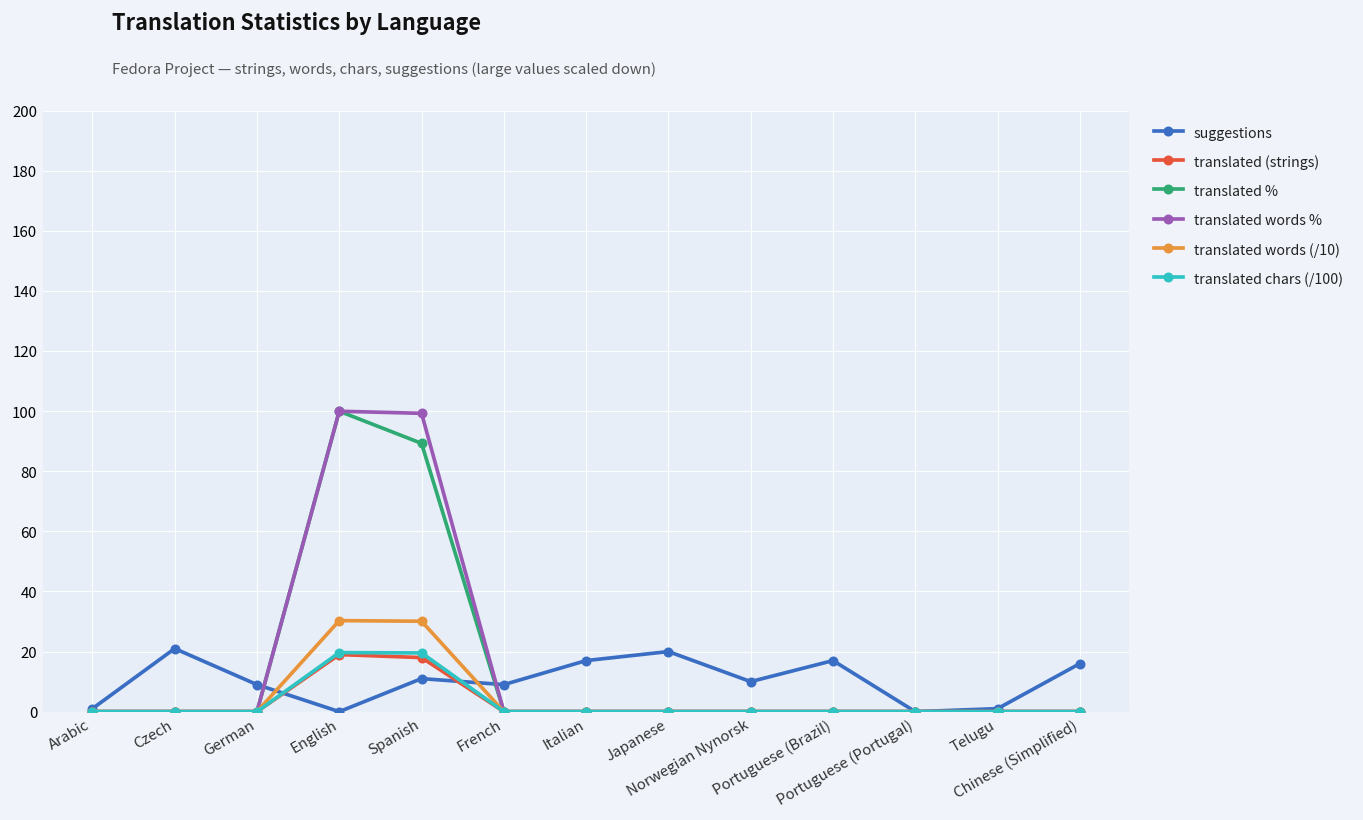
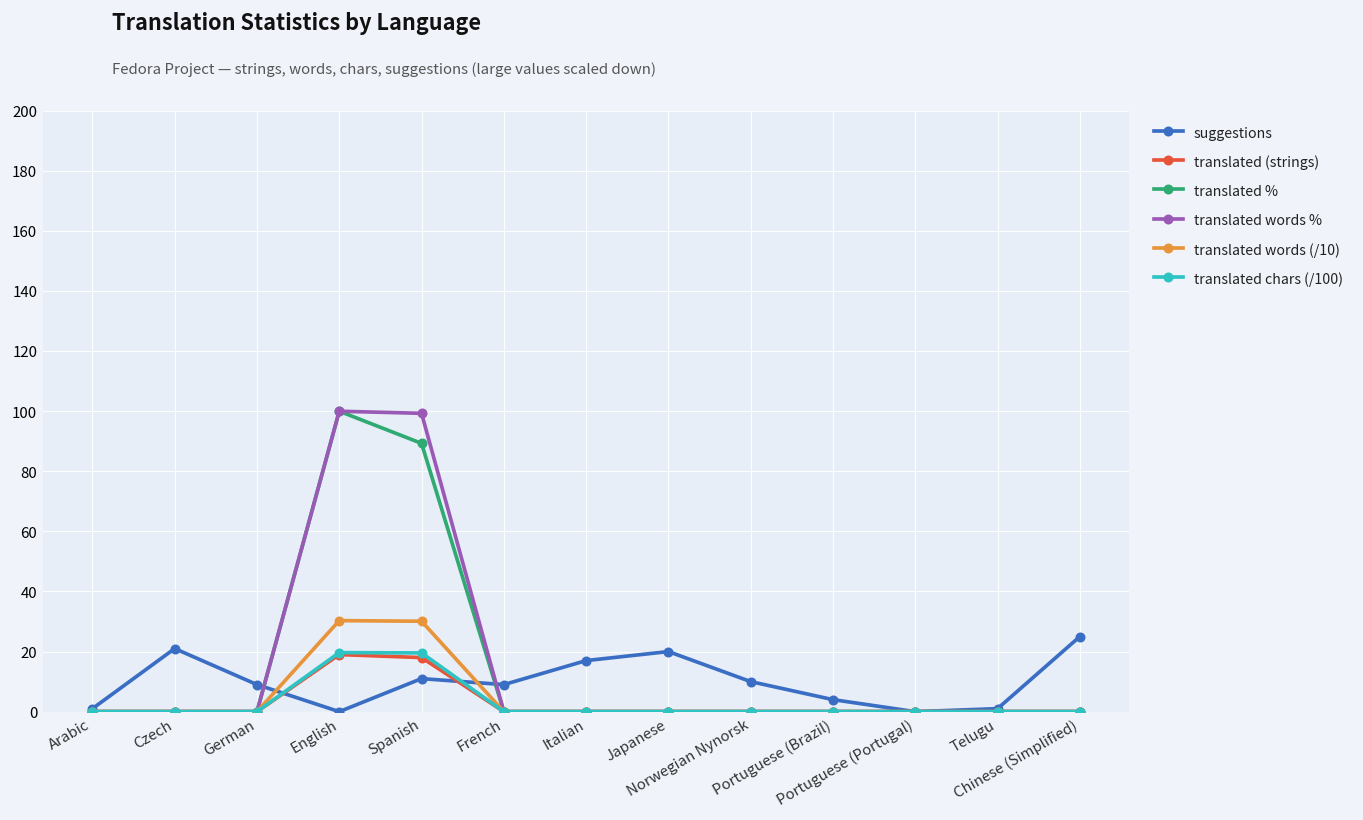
  {
    "suggestions": {
      "Czech": 21,
      "German": 9,
      "English": 0,
      "Spanish": 11,
      "French": 9,
      "Italian": 17,
      "Japanese": 20,
      "Norwegian Nynorsk": 10,
-     "Portuguese (Brazil)": 17,
-     "Chinese (Simplified)": 16
+     "Portuguese (Brazil)": 4,
+     "Chinese (Simplified)": 25
    },
    "translated (strings)": {
      "Spanish": 18
    },
    "translated %": {
      "Spanish": 89
    },
    "translated words %": {
      "Spanish": 99
    },
    "translated words (/10)": {
      "English": 30,
      "Spanish": 30
    },
    "translated chars (/100)": {
      "Spanish": 20
    }
  }
